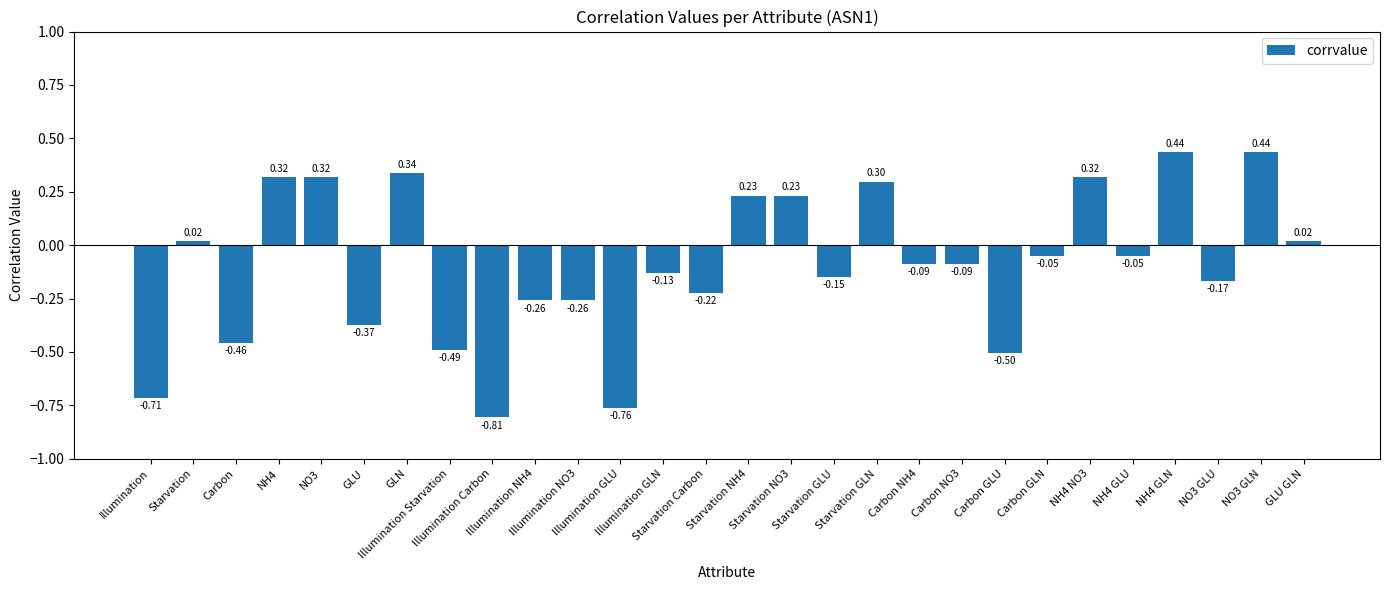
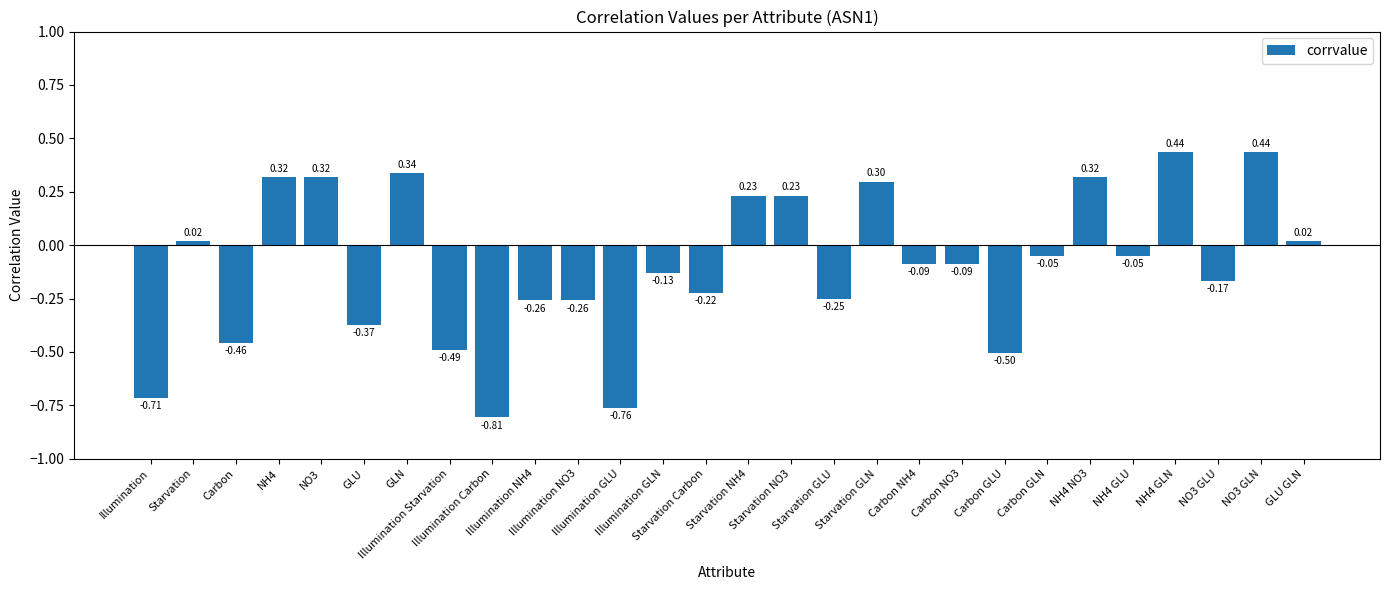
  {
    "Illumination": -0.71,
    "Starvation": 0.02,
    "Carbon": -0.46,
    "NH4": 0.32,
    "NO3": 0.32,
    "GLU": -0.37,
    "GLN": 0.34,
    "Illumination Starvation": -0.49,
    "Illumination Carbon": -0.81,
    "Illumination NH4": -0.26,
    "Illumination NO3": -0.26,
    "Illumination GLU": -0.76,
    "Illumination GLN": -0.13,
    "Starvation Carbon": -0.22,
    "Starvation NH4": 0.23,
    "Starvation NO3": 0.23,
-   "Starvation GLU": -0.15,
+   "Starvation GLU": -0.25,
    "Starvation GLN": 0.30,
    "Carbon NH4": -0.09,
    "Carbon NO3": -0.09,
    "Carbon GLU": -0.50,
    "Carbon GLN": -0.05,
    "NH4 NO3": 0.32,
    "NH4 GLU": -0.05,
    "NH4 GLN": 0.44,
    "NO3 GLU": -0.17,
    "NO3 GLN": 0.44,
    "GLU GLN": 0.02
  }
